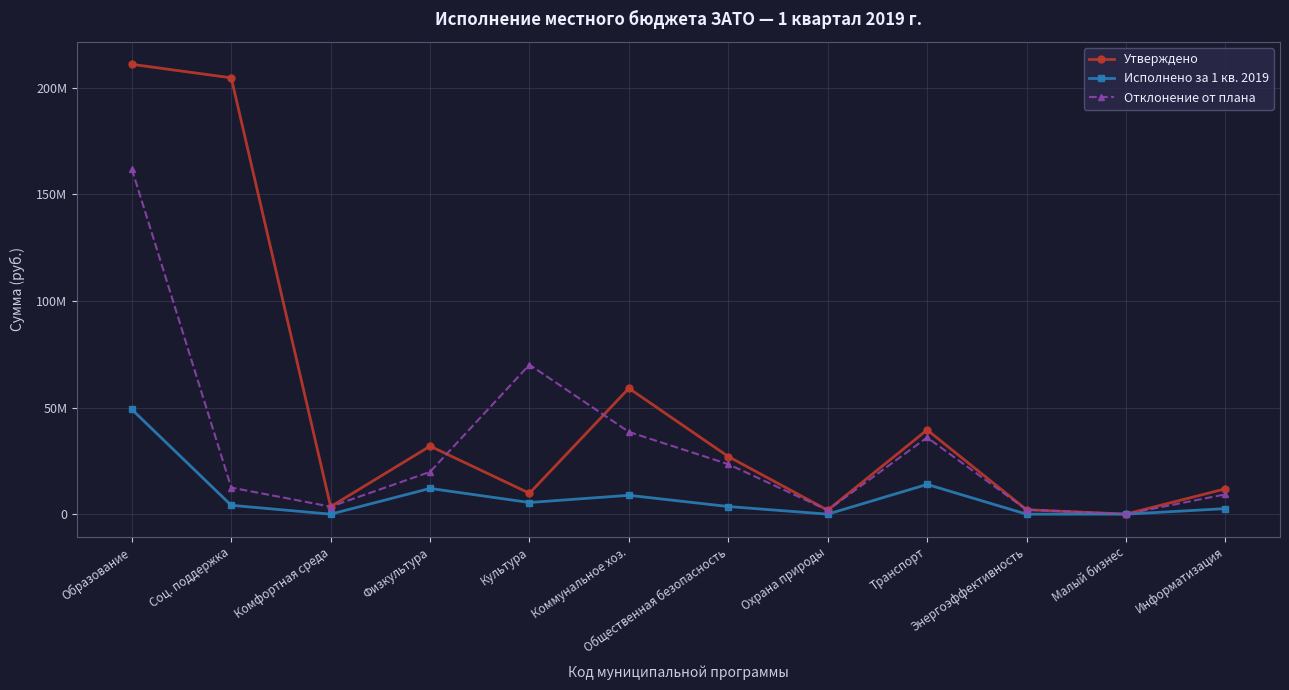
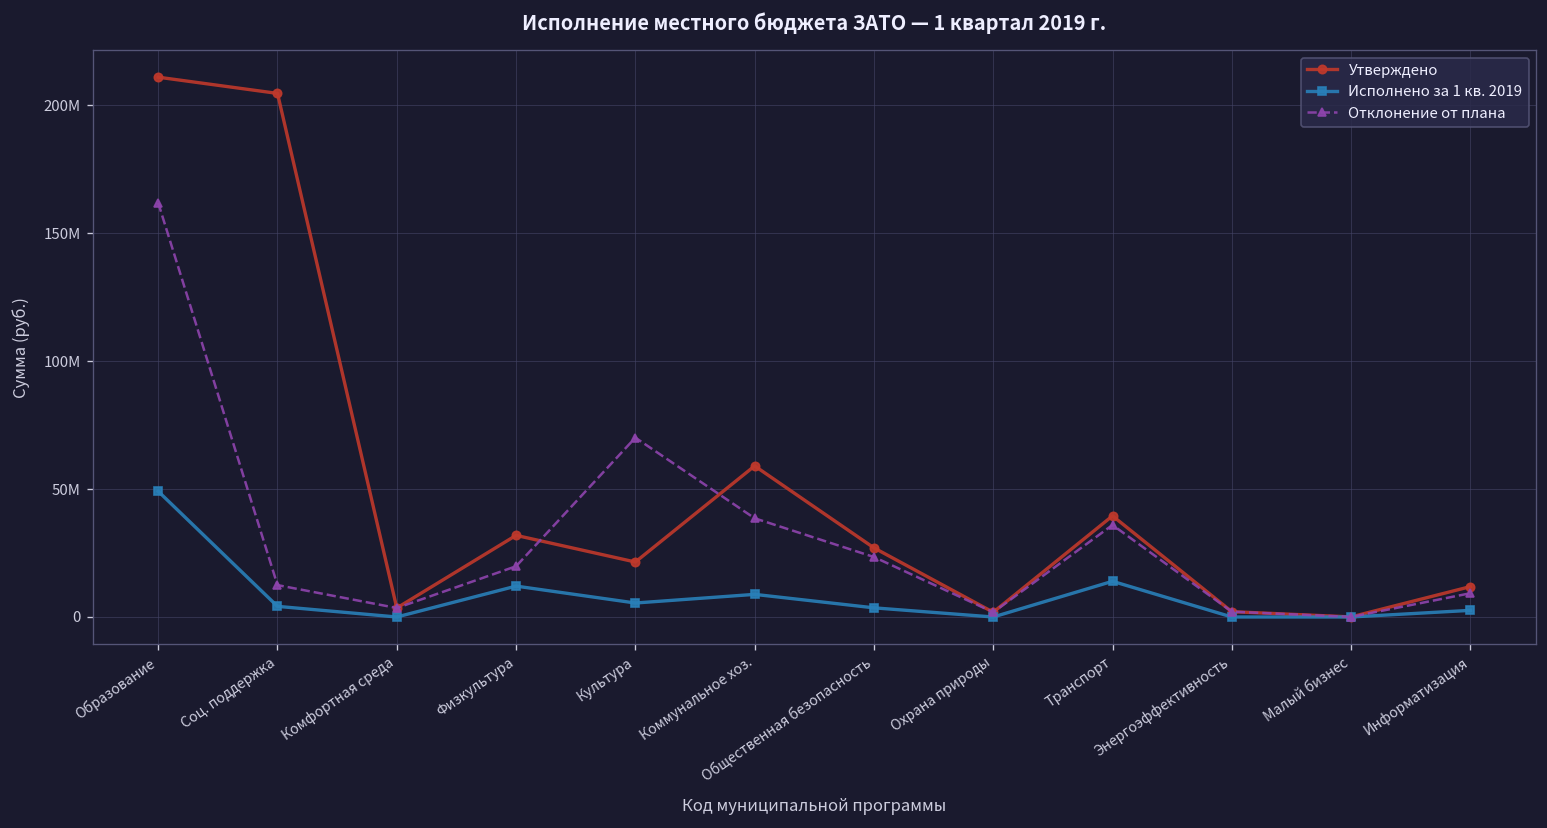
  {
    "Утверждено": {
      "Образование": 211000000,
      "Соц. поддержка": 205000000,
      "Физкультура": 32000000,
-     "Культура": 10000000,
+     "Культура": 21000000,
      "Коммунальное хоз.": 59000000,
      "Общественная безопасность": 27000000,
      "Транспорт": 40000000,
      "Информатизация": 12000000
    },
    "Исполнено за 1 кв. 2019": {
      "Образование": 49000000,
      "Соц. поддержка": 4000000,
      "Комфортная среда": 0,
      "Физкультура": 12000000,
      "Культура": 5000000,
      "Коммунальное хоз.": 9000000,
      "Общественная безопасность": 4000000,
      "Охрана природы": 0,
      "Транспорт": 14000000,
      "Энергоэффективность": 0,
      "Информатизация": 3000000
    },
    "Отклонение от плана": {
      "Образование": 162000000,
      "Соц. поддержка": 12000000,
      "Физкультура": 20000000,
      "Культура": 70000000,
      "Коммунальное хоз.": 39000000,
      "Общественная безопасность": 23000000,
      "Транспорт": 36000000,
      "Информатизация": 9000000
    }
  }
